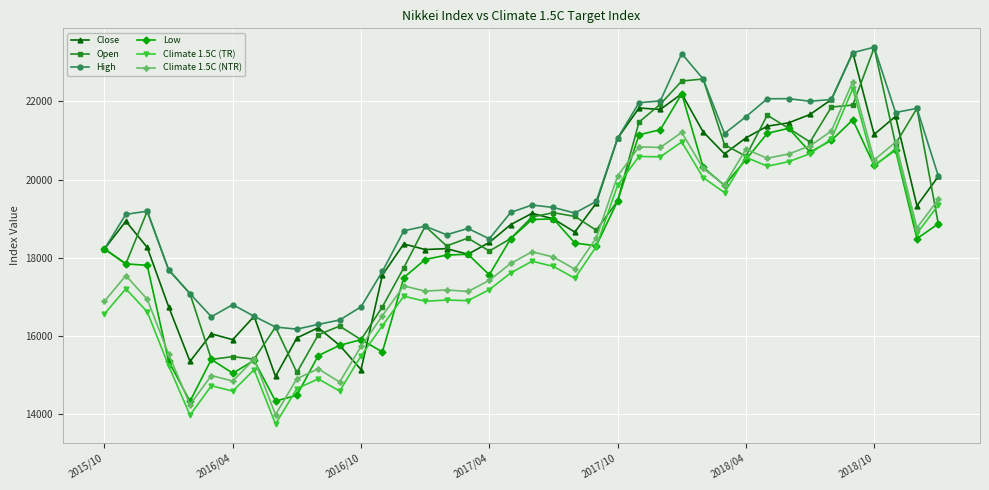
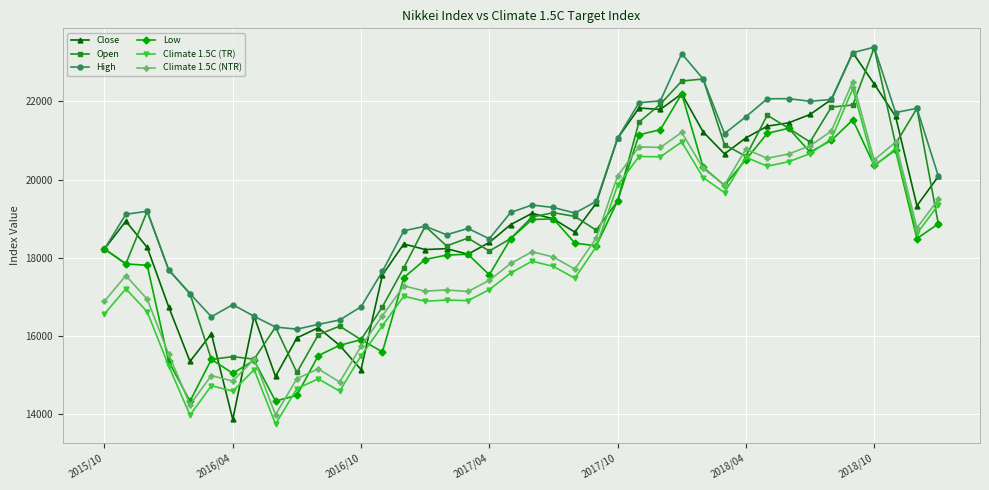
  {
    "Close": {
-     "2016/04": 15900,
+     "2016/04": 13900,
      "2016/10": 15100,
      "2017/04": 18400,
      "2018/04": 21100,
-     "2018/10": 21200
+     "2018/10": 22400
    },
    "Climate 1.5C (TR)": {
      "2015/10": 16600,
      "2016/04": 14600,
      "2016/10": 15500,
      "2017/04": 17200,
      "2017/10": 19900
    },
    "Climate 1.5C (NTR)": {
      "2015/10": 16900,
      "2016/04": 14800,
      "2016/10": 15700,
      "2017/04": 17400,
      "2017/10": 20100,
      "2018/04": 20800,
      "2018/10": 20500
    }
  }
